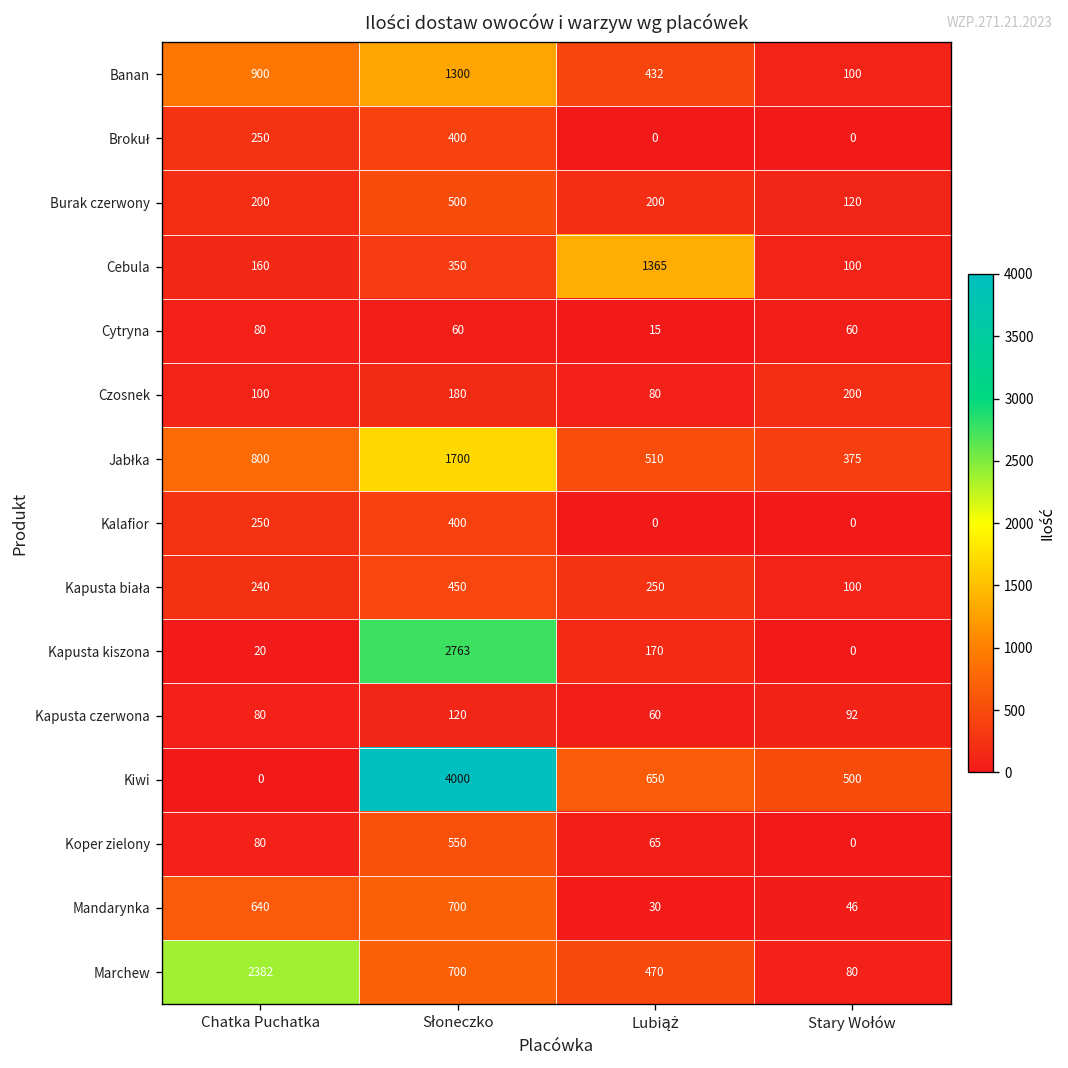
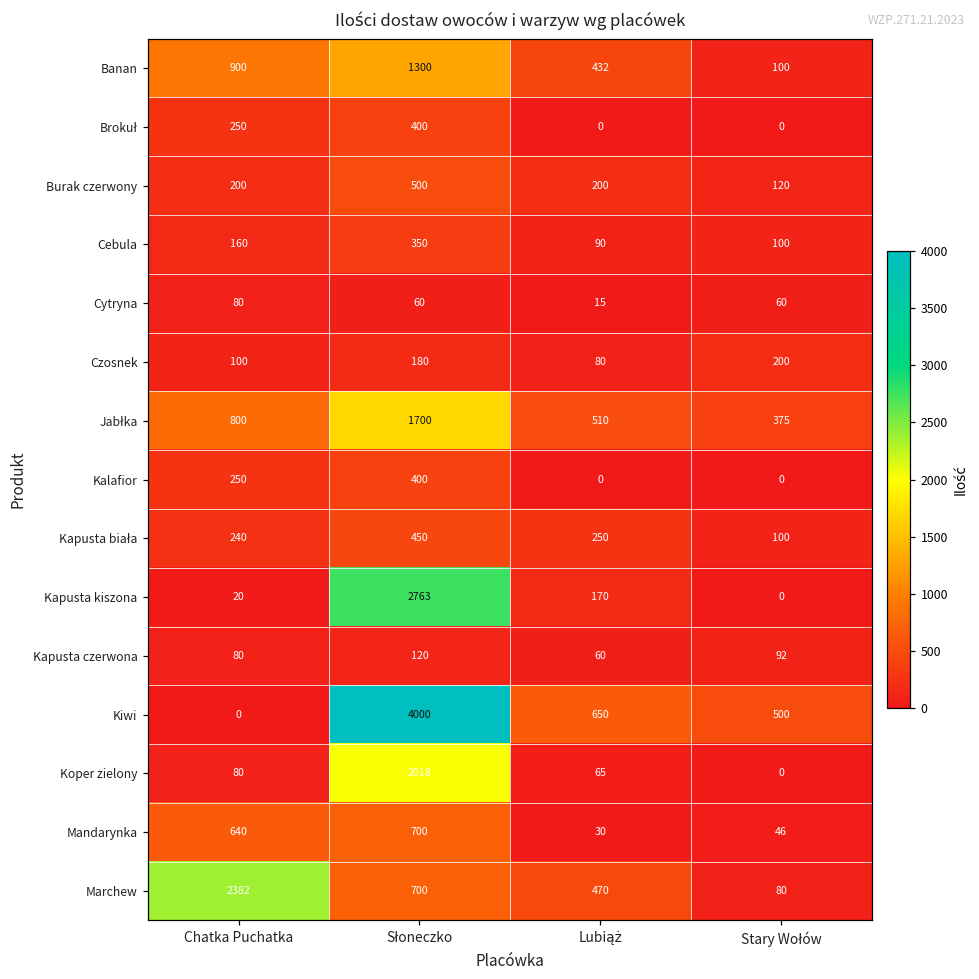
  {
    "Banan": {
      "Chatka Puchatka": 900,
      "Słoneczko": 1300,
      "Lubiąż": 432,
      "Stary Wołów": 100
    },
    "Brokuł": {
      "Chatka Puchatka": 250,
      "Słoneczko": 400,
      "Lubiąż": 0,
      "Stary Wołów": 0
    },
    "Burak czerwony": {
      "Chatka Puchatka": 200,
      "Słoneczko": 500,
      "Lubiąż": 200,
      "Stary Wołów": 120
    },
    "Cebula": {
      "Chatka Puchatka": 160,
      "Słoneczko": 350,
-     "Lubiąż": 1365,
+     "Lubiąż": 90,
      "Stary Wołów": 100
    },
    "Cytryna": {
      "Chatka Puchatka": 80,
      "Słoneczko": 60,
      "Lubiąż": 15,
      "Stary Wołów": 60
    },
    "Czosnek": {
      "Chatka Puchatka": 100,
      "Słoneczko": 180,
      "Lubiąż": 80,
      "Stary Wołów": 200
    },
    "Jabłka": {
      "Chatka Puchatka": 800,
      "Słoneczko": 1700,
      "Lubiąż": 510,
      "Stary Wołów": 375
    },
    "Kalafior": {
      "Chatka Puchatka": 250,
      "Słoneczko": 400,
      "Lubiąż": 0,
      "Stary Wołów": 0
    },
    "Kapusta biała": {
      "Chatka Puchatka": 240,
      "Słoneczko": 450,
      "Lubiąż": 250,
      "Stary Wołów": 100
    },
    "Kapusta kiszona": {
      "Chatka Puchatka": 20,
      "Słoneczko": 2763,
      "Lubiąż": 170,
      "Stary Wołów": 0
    },
    "Kapusta czerwona": {
      "Chatka Puchatka": 80,
      "Słoneczko": 120,
      "Lubiąż": 60,
      "Stary Wołów": 92
    },
    "Kiwi": {
      "Chatka Puchatka": 0,
      "Słoneczko": 4000,
      "Lubiąż": 650,
      "Stary Wołów": 500
    },
    "Koper zielony": {
      "Chatka Puchatka": 80,
-     "Słoneczko": 550,
+     "Słoneczko": 2018,
      "Lubiąż": 65,
      "Stary Wołów": 0
    },
    "Mandarynka": {
      "Chatka Puchatka": 640,
      "Słoneczko": 700,
      "Lubiąż": 30,
      "Stary Wołów": 46
    },
    "Marchew": {
      "Chatka Puchatka": 2382,
      "Słoneczko": 700,
      "Lubiąż": 470,
      "Stary Wołów": 80
    }
  }
